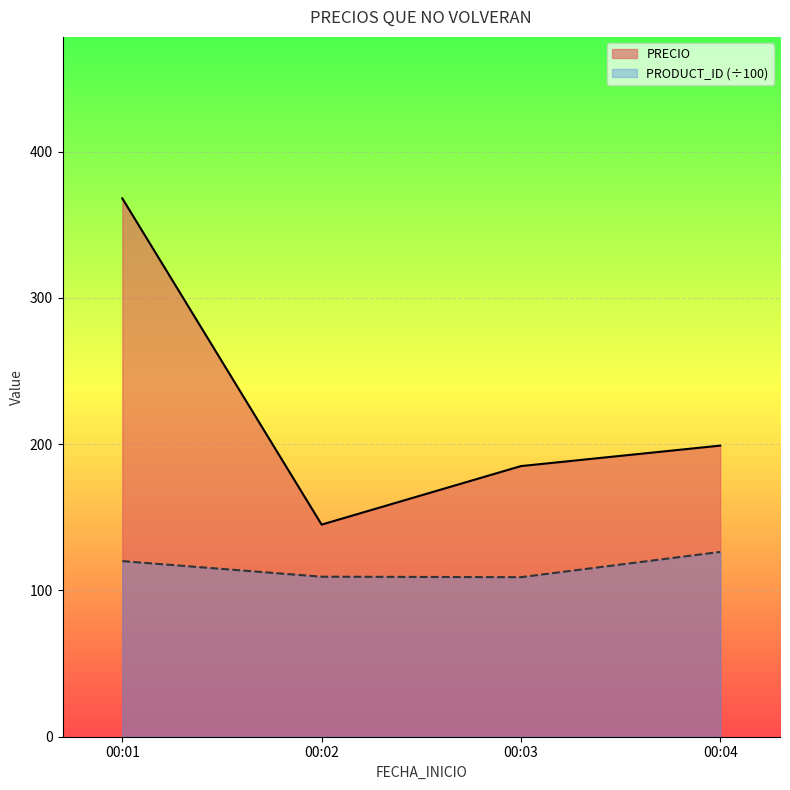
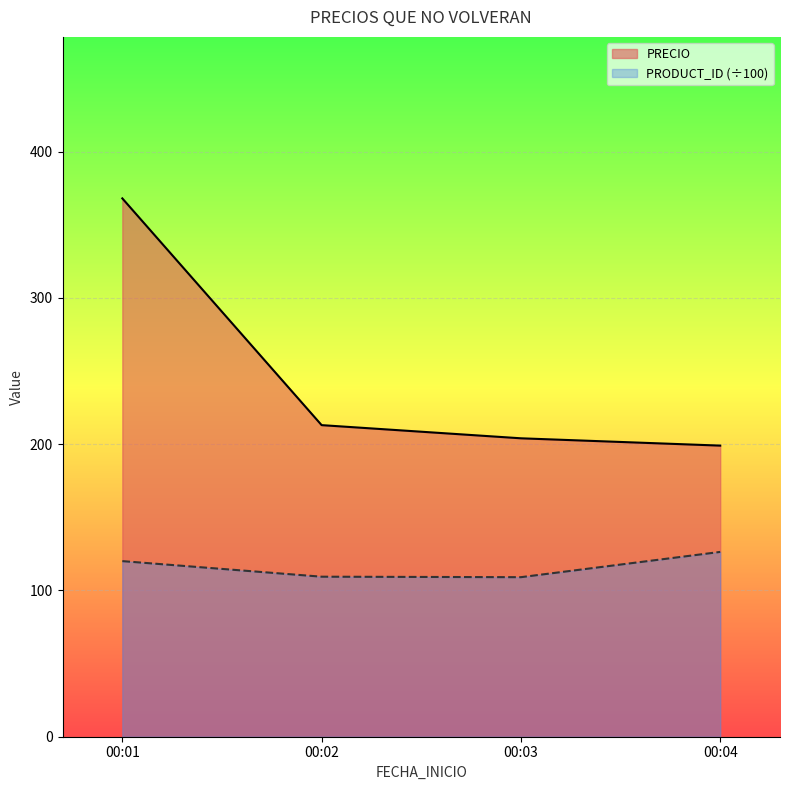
  {
    "PRECIO": {
      "00:01": 368,
-     "00:02": 145,
-     "00:03": 185,
+     "00:02": 213,
+     "00:03": 204,
      "00:04": 199
    },
    "PRODUCT_ID (÷100)": {
      "00:01": 120,
      "00:02": 109,
      "00:03": 109,
      "00:04": 126
    }
  }
